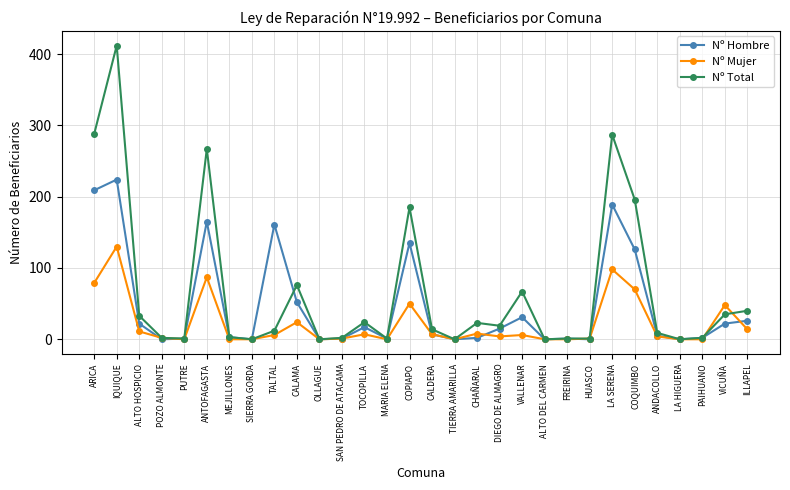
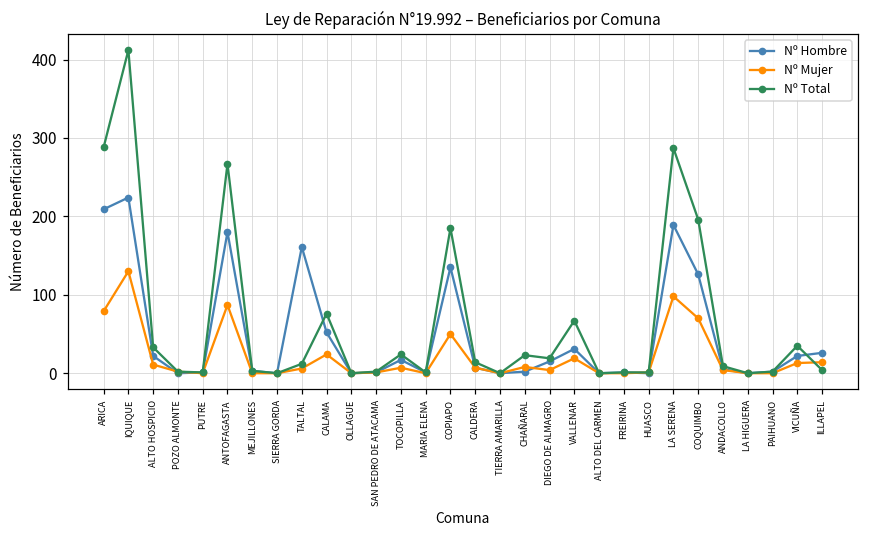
  {
    "Nº Hombre": {
      "ARICA": 210,
      "IQUIQUE": 220,
      "ALTO HOSPICIO": 20,
-     "ANTOFAGASTA": 170,
+     "ANTOFAGASTA": 180,
      "TALTAL": 160,
      "CALAMA": 50,
      "TOCOPILLA": 20,
      "COPIAPO": 140,
      "CHAÑARAL": 0,
      "DIEGO DE ALMAGRO": 20,
      "VALLENAR": 30,
      "LA SERENA": 190,
      "COQUIMBO": 130,
      "VICUÑA": 20,
      "ILLAPEL": 30
    },
    "Nº Mujer": {
      "ARICA": 80,
      "IQUIQUE": 130,
      "ALTO HOSPICIO": 10,
      "ANTOFAGASTA": 90,
      "TALTAL": 10,
      "CALAMA": 20,
      "TOCOPILLA": 10,
      "COPIAPO": 50,
      "CHAÑARAL": 10,
      "DIEGO DE ALMAGRO": 0,
-     "VALLENAR": 10,
+     "VALLENAR": 20,
      "LA SERENA": 100,
      "COQUIMBO": 70,
-     "VICUÑA": 50,
+     "VICUÑA": 10,
      "ILLAPEL": 10
    },
    "Nº Total": {
      "ARICA": 290,
      "IQUIQUE": 410,
      "ALTO HOSPICIO": 30,
      "ANTOFAGASTA": 270,
      "TALTAL": 10,
      "CALAMA": 80,
      "TOCOPILLA": 20,
      "COPIAPO": 190,
      "CALDERA": 10,
      "CHAÑARAL": 20,
      "DIEGO DE ALMAGRO": 20,
      "VALLENAR": 70,
      "LA SERENA": 290,
      "COQUIMBO": 200,
      "ANDACOLLO": 10,
      "VICUÑA": 40,
-     "ILLAPEL": 40
+     "ILLAPEL": 0
    }
  }
